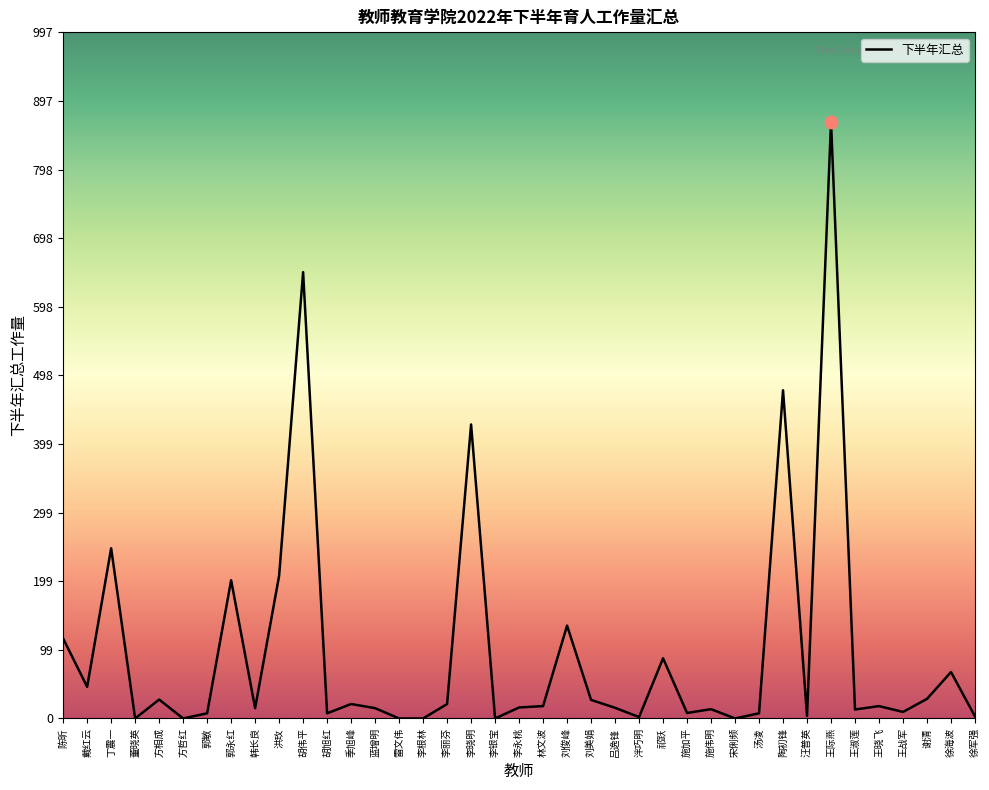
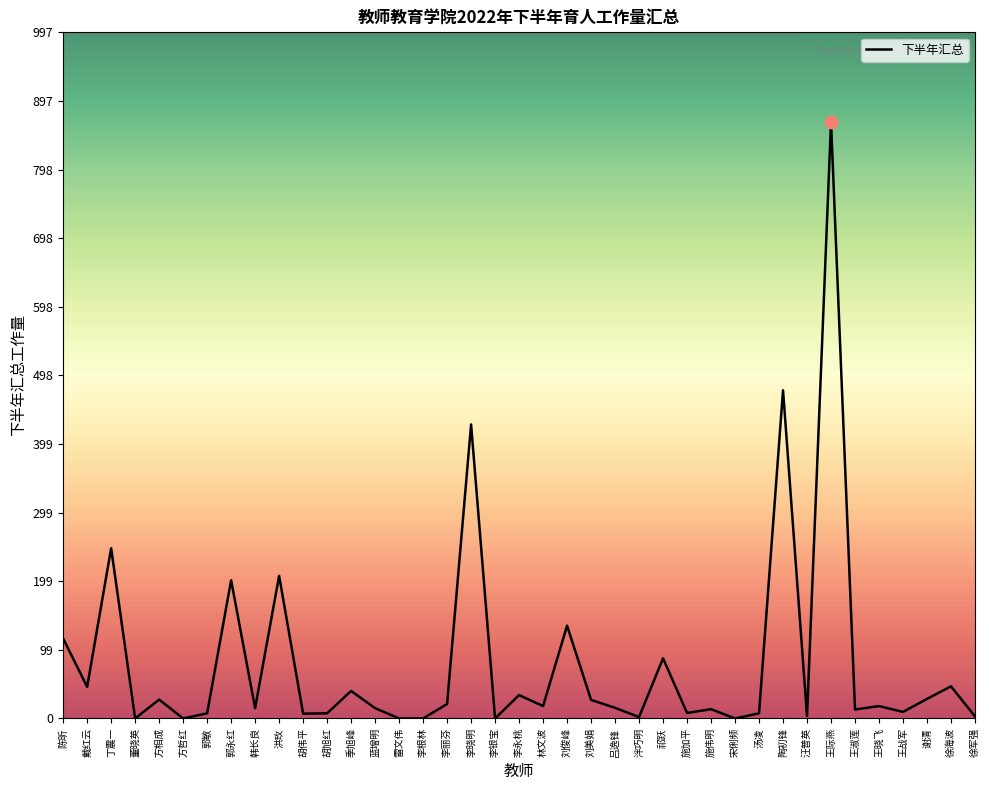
  {
    "下半年汇总": {
      "陈昕": 120,
      "戴红云": 50,
      "丁震一": 250,
      "董晓英": 0,
      "方相成": 30,
      "方哲红": 0,
      "郭敏": 10,
      "郭永红": 200,
      "韩长良": 20,
      "洪玫": 210,
-     "胡伟平": 650,
+     "胡伟平": 10,
      "胡旭红": 10,
-     "季旭峰": 20,
+     "季旭峰": 40,
      "蓝增明": 20,
      "雷文伟": 0,
      "李根林": 0,
      "李丽芬": 20,
      "李晓明": 430,
      "李银宝": 0,
-     "李永桃": 20,
+     "李永桃": 30,
      "林文波": 20,
      "刘俊峰": 140,
      "刘美娟": 30,
      "吕逸锋": 20,
      "泮巧明": 0,
      "祁跃": 90,
      "施加平": 10,
      "施伟明": 10,
      "宋俐频": 0,
      "汤凌": 10,
      "陶初锋": 480,
      "汪普英": 0,
      "王淑莲": 10,
      "王晓飞": 20,
      "王战军": 10,
      "谢清": 30,
-     "徐海波": 70,
+     "徐海波": 50,
      "徐军强": 0
    }
  }
